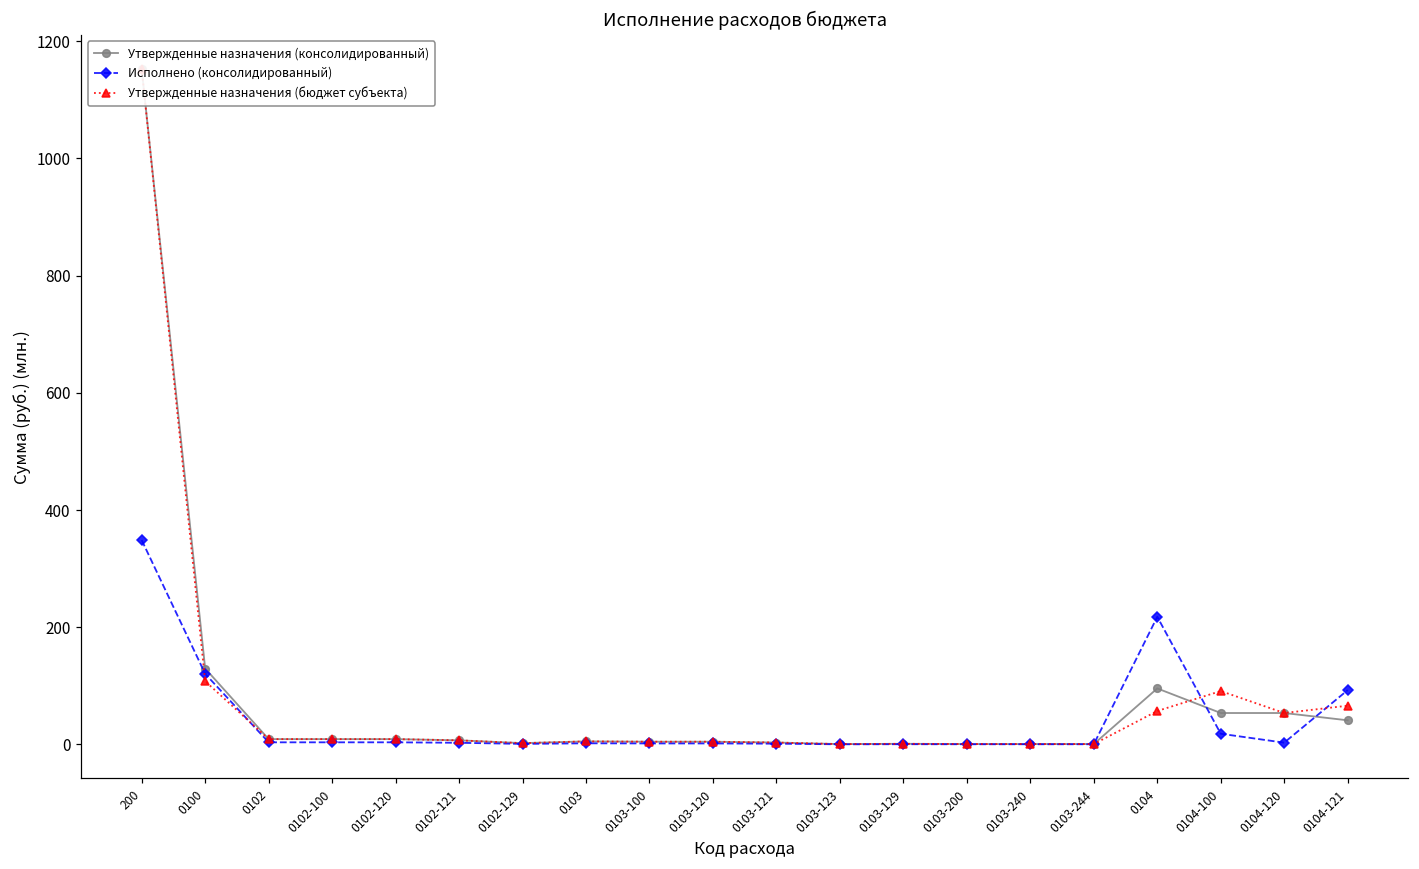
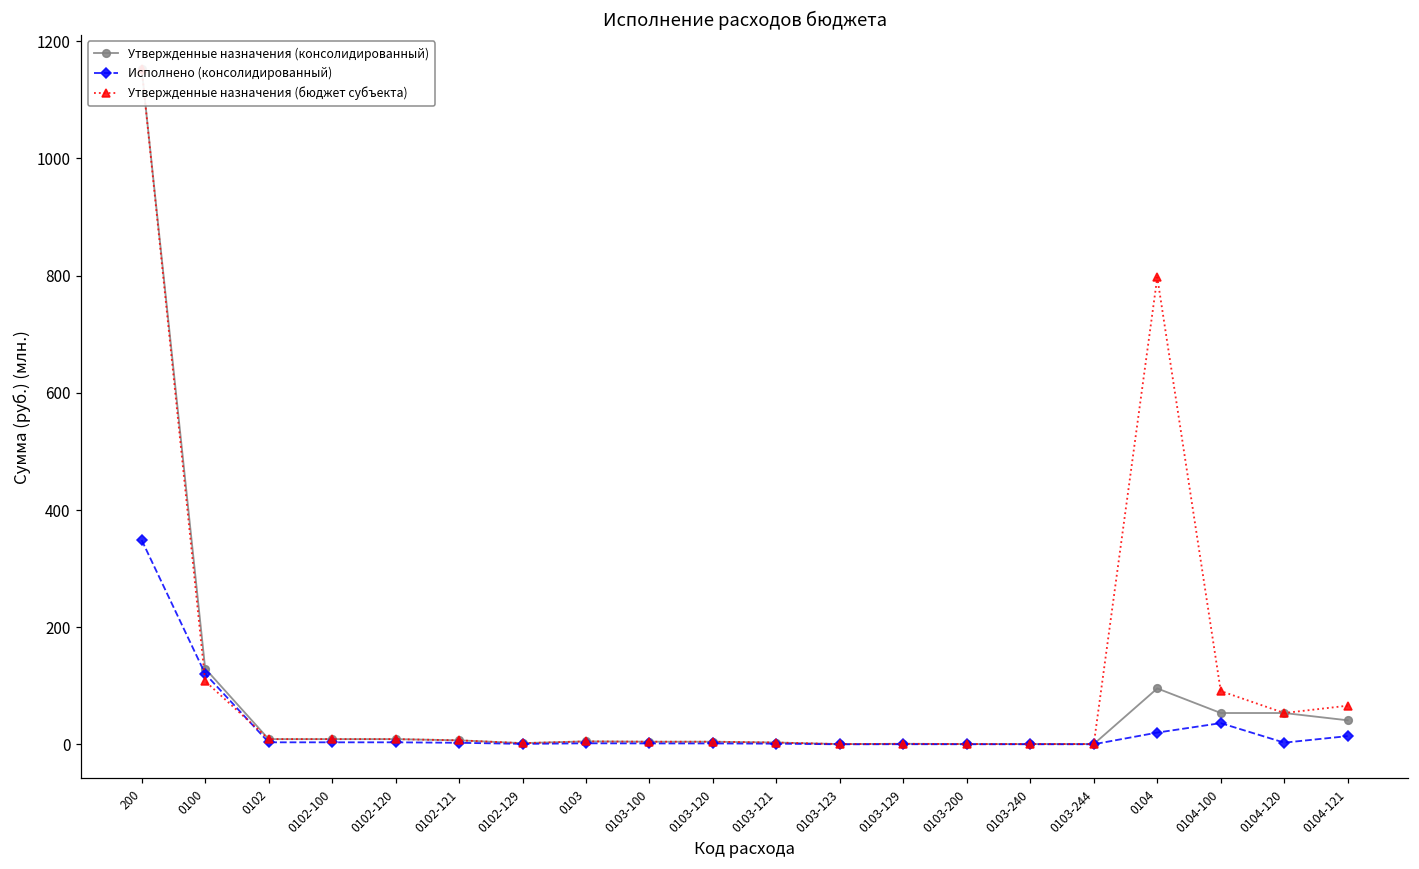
  {
    "Утвержденные назначения (консолидированный)": {
      "0100": 130,
      "0104": 100,
      "0104-100": 50,
      "0104-121": 40
    },
    "Исполнено (консолидированный)": {
      "200": 350,
      "0100": 120,
      "0102": 0,
      "0102-100": 0,
      "0102-120": 0,
-     "0104": 220,
-     "0104-100": 20,
+     "0104": 20,
+     "0104-100": 40,
      "0104-120": 0,
-     "0104-121": 90
+     "0104-121": 10
    },
    "Утвержденные назначения (бюджет субъекта)": {
      "0100": 110,
-     "0104": 60,
+     "0104": 800,
      "0104-100": 90,
      "0104-121": 70
    }
  }
